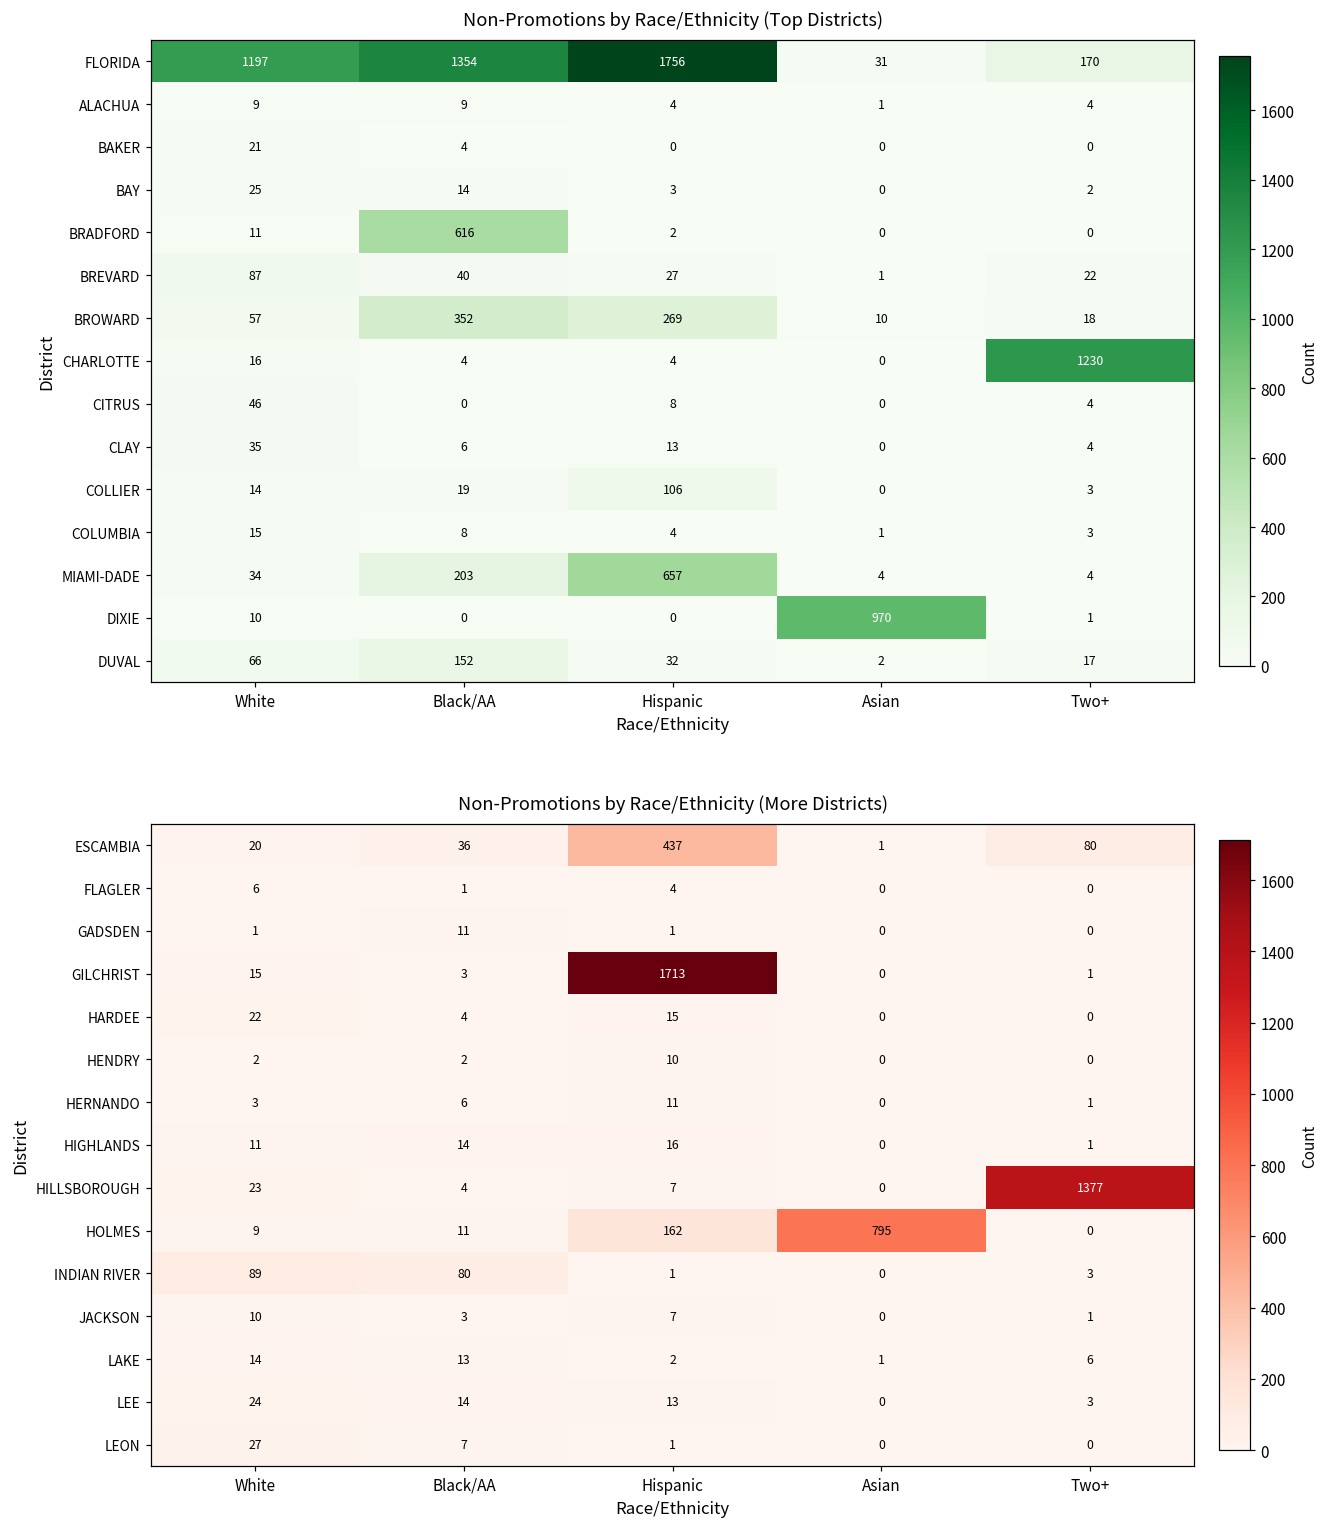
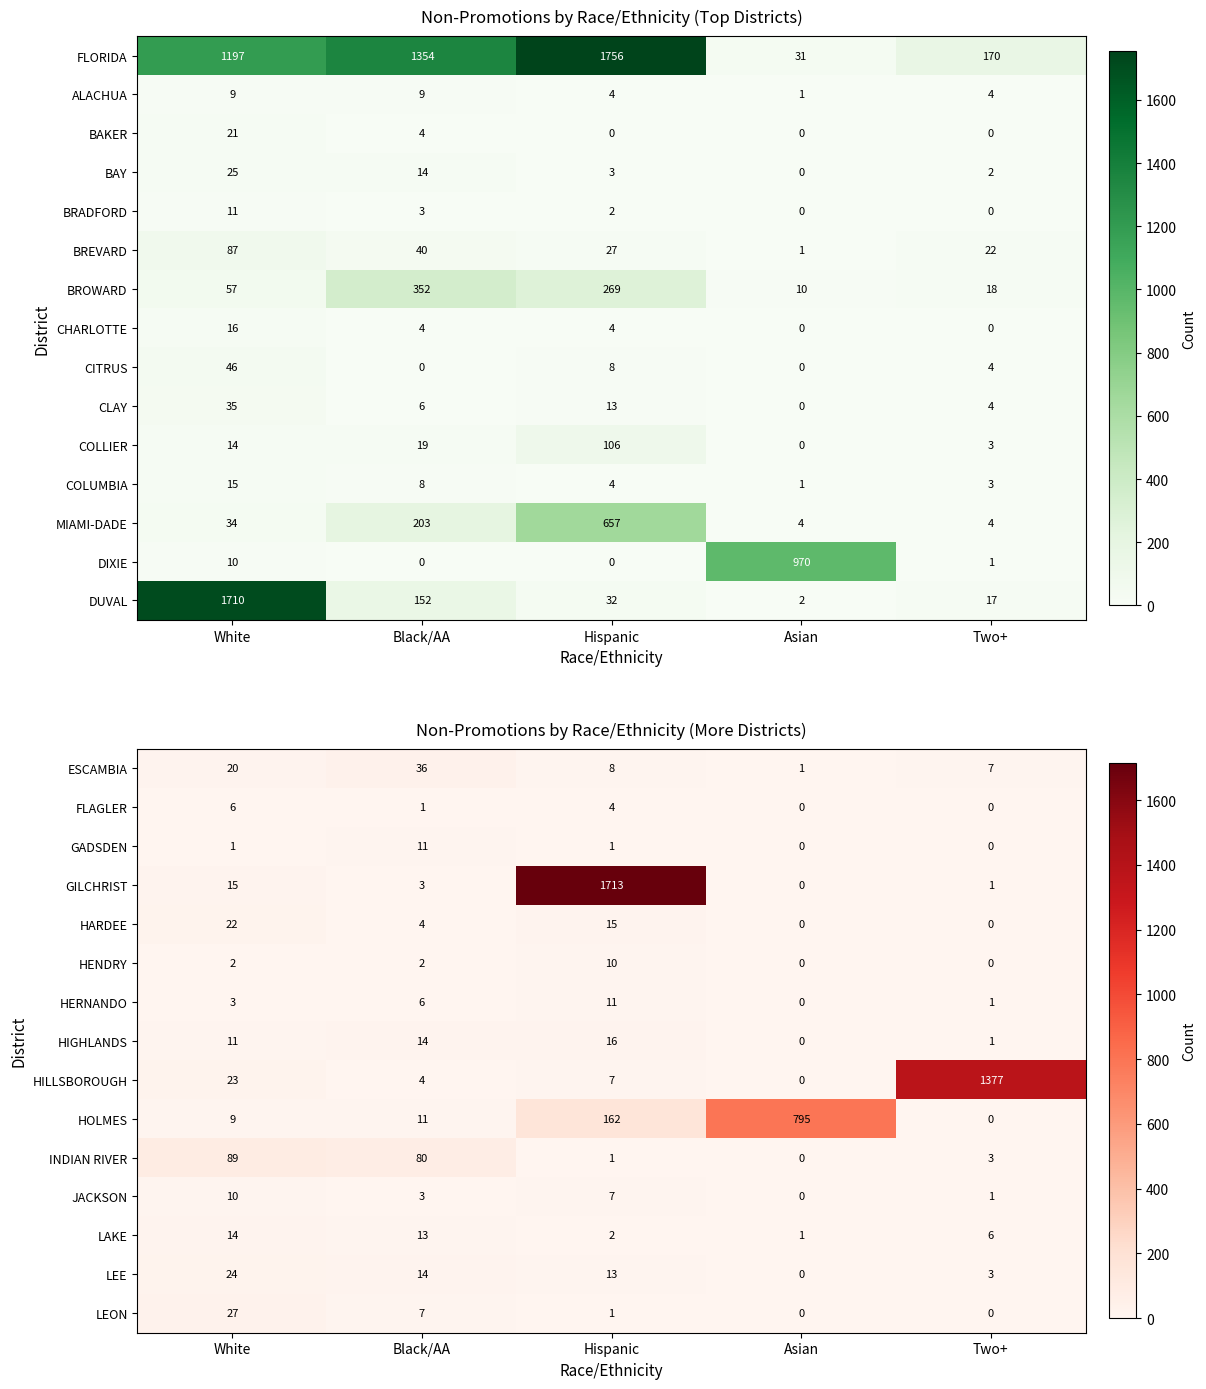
  {
    "Non-Promotions by Race/Ethnicity (Top Districts)": {
      "FLORIDA": {
        "White": 1197,
        "Black/AA": 1354,
        "Hispanic": 1756,
        "Asian": 31,
        "Two+": 170
      },
      "ALACHUA": {
        "White": 9,
        "Black/AA": 9,
        "Hispanic": 4,
        "Asian": 1,
        "Two+": 4
      },
      "BAKER": {
        "White": 21,
        "Black/AA": 4,
        "Hispanic": 0,
        "Asian": 0,
        "Two+": 0
      },
      "BAY": {
        "White": 25,
        "Black/AA": 14,
        "Hispanic": 3,
        "Asian": 0,
        "Two+": 2
      },
      "BRADFORD": {
        "White": 11,
-       "Black/AA": 616,
+       "Black/AA": 3,
        "Hispanic": 2,
        "Asian": 0,
        "Two+": 0
      },
      "BREVARD": {
        "White": 87,
        "Black/AA": 40,
        "Hispanic": 27,
        "Asian": 1,
        "Two+": 22
      },
      "BROWARD": {
        "White": 57,
        "Black/AA": 352,
        "Hispanic": 269,
        "Asian": 10,
        "Two+": 18
      },
      "CHARLOTTE": {
        "White": 16,
        "Black/AA": 4,
        "Hispanic": 4,
        "Asian": 0,
-       "Two+": 1230
+       "Two+": 0
      },
      "CITRUS": {
        "White": 46,
        "Black/AA": 0,
        "Hispanic": 8,
        "Asian": 0,
        "Two+": 4
      },
      "CLAY": {
        "White": 35,
        "Black/AA": 6,
        "Hispanic": 13,
        "Asian": 0,
        "Two+": 4
      },
      "COLLIER": {
        "White": 14,
        "Black/AA": 19,
        "Hispanic": 106,
        "Asian": 0,
        "Two+": 3
      },
      "COLUMBIA": {
        "White": 15,
        "Black/AA": 8,
        "Hispanic": 4,
        "Asian": 1,
        "Two+": 3
      },
      "MIAMI-DADE": {
        "White": 34,
        "Black/AA": 203,
        "Hispanic": 657,
        "Asian": 4,
        "Two+": 4
      },
      "DIXIE": {
        "White": 10,
        "Black/AA": 0,
        "Hispanic": 0,
        "Asian": 970,
        "Two+": 1
      },
      "DUVAL": {
-       "White": 66,
+       "White": 1710,
        "Black/AA": 152,
        "Hispanic": 32,
        "Asian": 2,
        "Two+": 17
      }
    },
    "Non-Promotions by Race/Ethnicity (More Districts)": {
      "ESCAMBIA": {
        "White": 20,
        "Black/AA": 36,
-       "Hispanic": 437,
+       "Hispanic": 8,
        "Asian": 1,
-       "Two+": 80
+       "Two+": 7
      },
      "FLAGLER": {
        "White": 6,
        "Black/AA": 1,
        "Hispanic": 4,
        "Asian": 0,
        "Two+": 0
      },
      "GADSDEN": {
        "White": 1,
        "Black/AA": 11,
        "Hispanic": 1,
        "Asian": 0,
        "Two+": 0
      },
      "GILCHRIST": {
        "White": 15,
        "Black/AA": 3,
        "Hispanic": 1713,
        "Asian": 0,
        "Two+": 1
      },
      "HARDEE": {
        "White": 22,
        "Black/AA": 4,
        "Hispanic": 15,
        "Asian": 0,
        "Two+": 0
      },
      "HENDRY": {
        "White": 2,
        "Black/AA": 2,
        "Hispanic": 10,
        "Asian": 0,
        "Two+": 0
      },
      "HERNANDO": {
        "White": 3,
        "Black/AA": 6,
        "Hispanic": 11,
        "Asian": 0,
        "Two+": 1
      },
      "HIGHLANDS": {
        "White": 11,
        "Black/AA": 14,
        "Hispanic": 16,
        "Asian": 0,
        "Two+": 1
      },
      "HILLSBOROUGH": {
        "White": 23,
        "Black/AA": 4,
        "Hispanic": 7,
        "Asian": 0,
        "Two+": 1377
      },
      "HOLMES": {
        "White": 9,
        "Black/AA": 11,
        "Hispanic": 162,
        "Asian": 795,
        "Two+": 0
      },
      "INDIAN RIVER": {
        "White": 89,
        "Black/AA": 80,
        "Hispanic": 1,
        "Asian": 0,
        "Two+": 3
      },
      "JACKSON": {
        "White": 10,
        "Black/AA": 3,
        "Hispanic": 7,
        "Asian": 0,
        "Two+": 1
      },
      "LAKE": {
        "White": 14,
        "Black/AA": 13,
        "Hispanic": 2,
        "Asian": 1,
        "Two+": 6
      },
      "LEE": {
        "White": 24,
        "Black/AA": 14,
        "Hispanic": 13,
        "Asian": 0,
        "Two+": 3
      },
      "LEON": {
        "White": 27,
        "Black/AA": 7,
        "Hispanic": 1,
        "Asian": 0,
        "Two+": 0
      }
    }
  }
